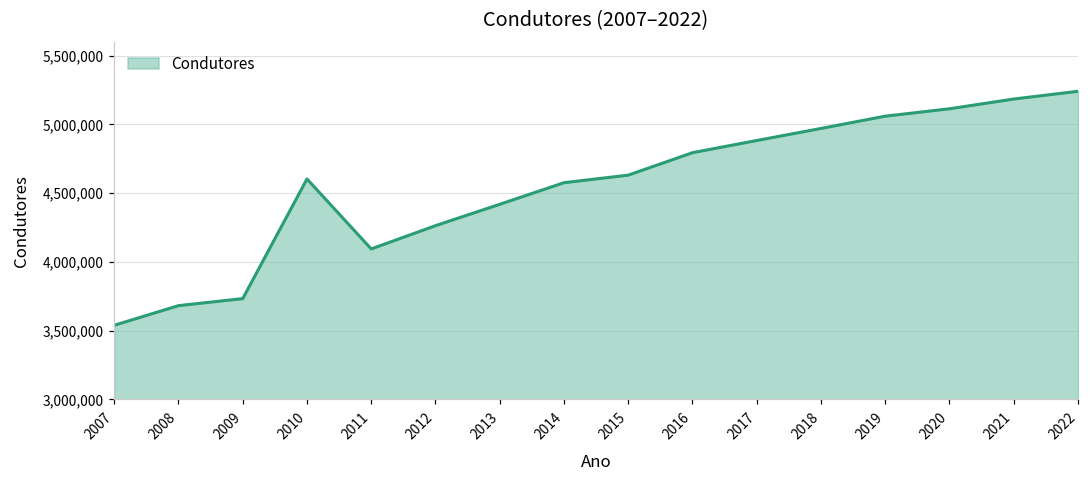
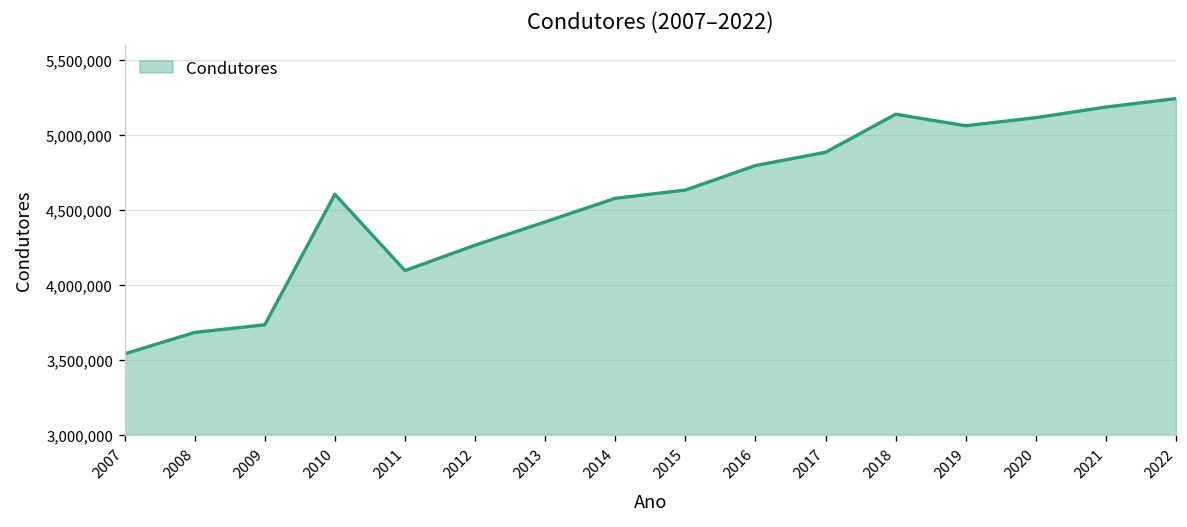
  {
    "2007": "3,540,000",
    "2008": "3,680,000",
    "2009": "3,730,000",
    "2010": "4,600,000",
    "2011": "4,090,000",
    "2012": "4,260,000",
    "2013": "4,420,000",
    "2014": "4,580,000",
    "2015": "4,630,000",
    "2016": "4,790,000",
    "2017": "4,880,000",
-   "2018": "4,970,000",
+   "2018": "5,140,000",
    "2019": "5,060,000",
    "2020": "5,110,000",
    "2021": "5,180,000",
    "2022": "5,240,000"
  }
